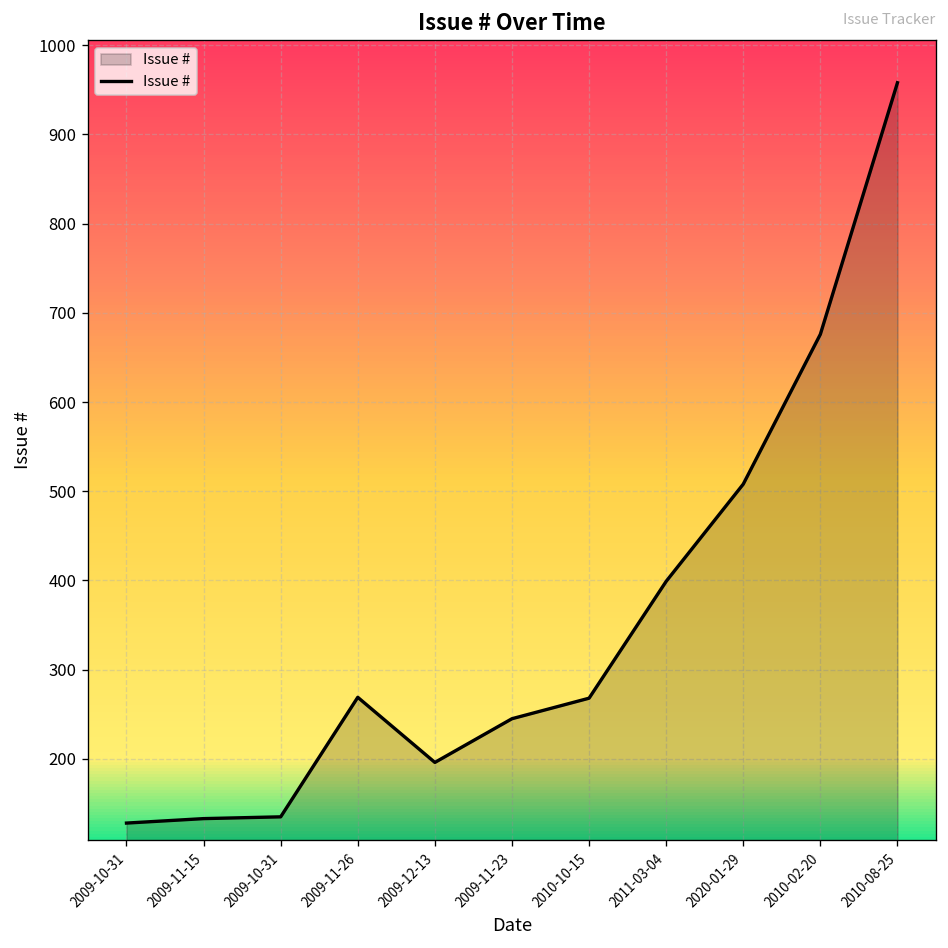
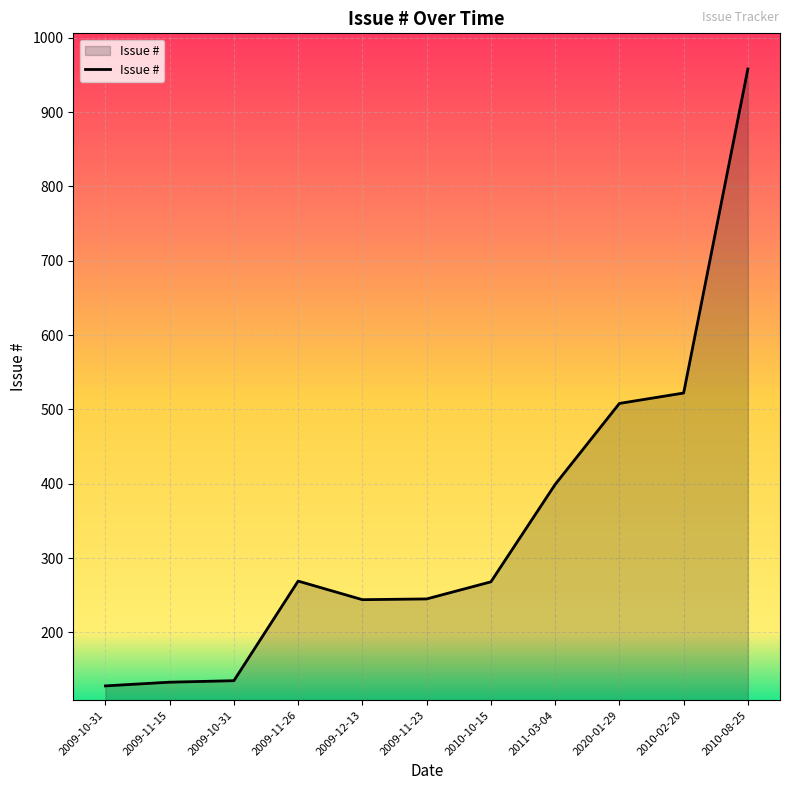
  {
    "2009-11-15": 130,
    "2009-11-26": 270,
-   "2009-12-13": 200,
+   "2009-12-13": 240,
    "2009-11-23": 250,
    "2010-10-15": 270,
    "2011-03-04": 400,
    "2020-01-29": 510,
-   "2010-02-20": 680,
+   "2010-02-20": 520,
    "2010-08-25": 960
  }
